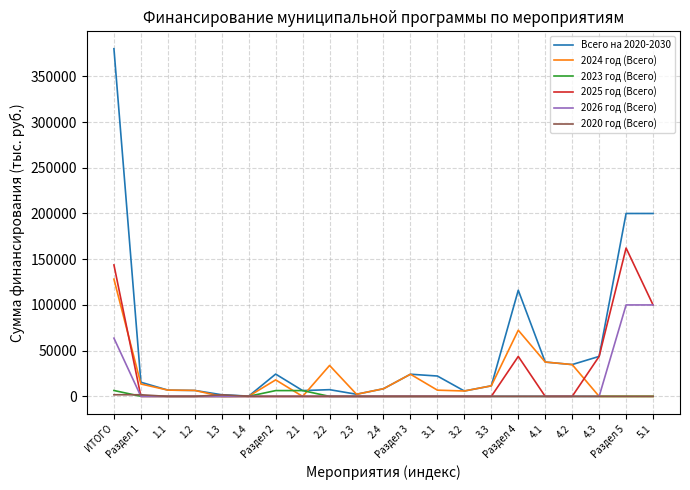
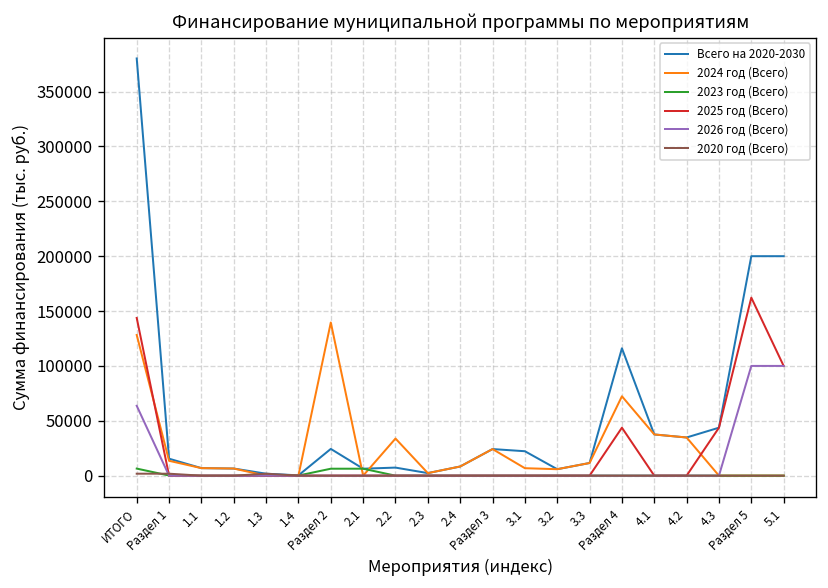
  {
    "Всего на 2020-2030": {
      "ИТОГО": 380000,
      "Раздел 2": 20000,
      "2.2": 10000,
      "3.1": 20000,
      "Раздел 4": 120000,
      "Раздел 5": 200000,
      "5.1": 200000
    },
    "2024 год (Всего)": {
      "ИТОГО": 130000,
-     "Раздел 2": 20000,
+     "Раздел 2": 140000,
      "2.2": 30000,
      "3.1": 10000,
      "Раздел 4": 70000
    },
    "2023 год (Всего)": {
      "ИТОГО": 10000,
      "Раздел 2": 10000
    },
    "2025 год (Всего)": {
      "ИТОГО": 140000,
      "Раздел 4": 40000,
      "Раздел 5": 160000
    },
    "2026 год (Всего)": {
      "ИТОГО": 60000,
      "Раздел 5": 100000
    },
    "2020 год (Всего)": {
      "ИТОГО": 0
    }
  }
